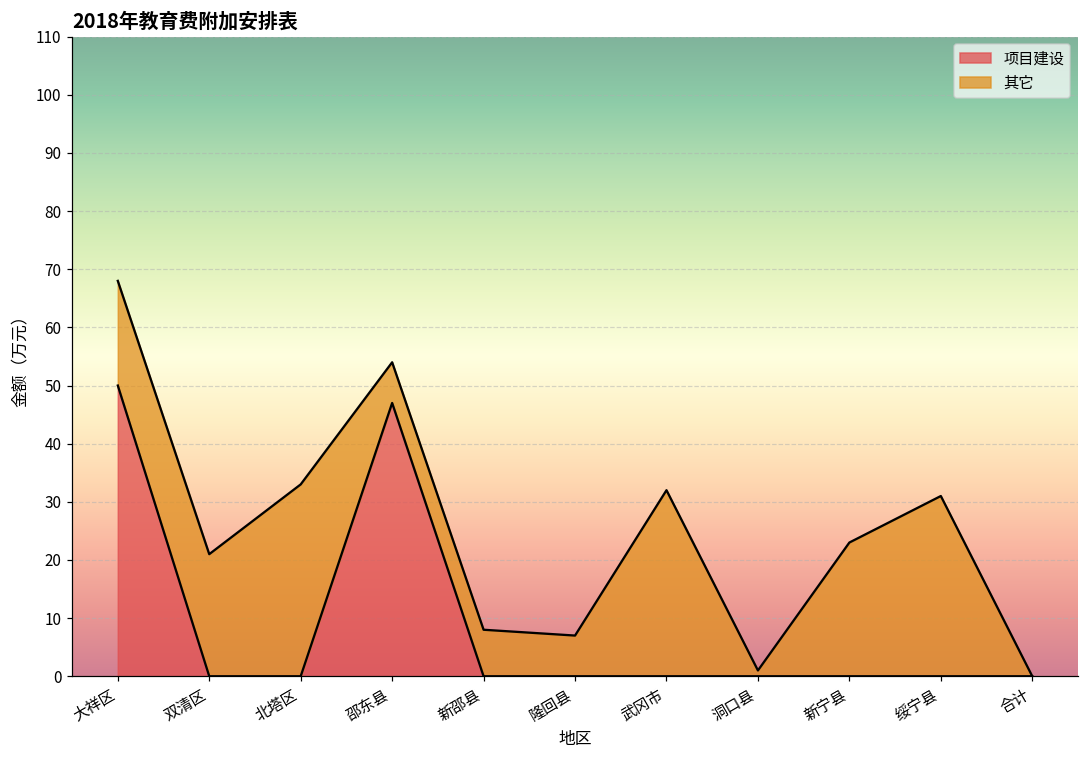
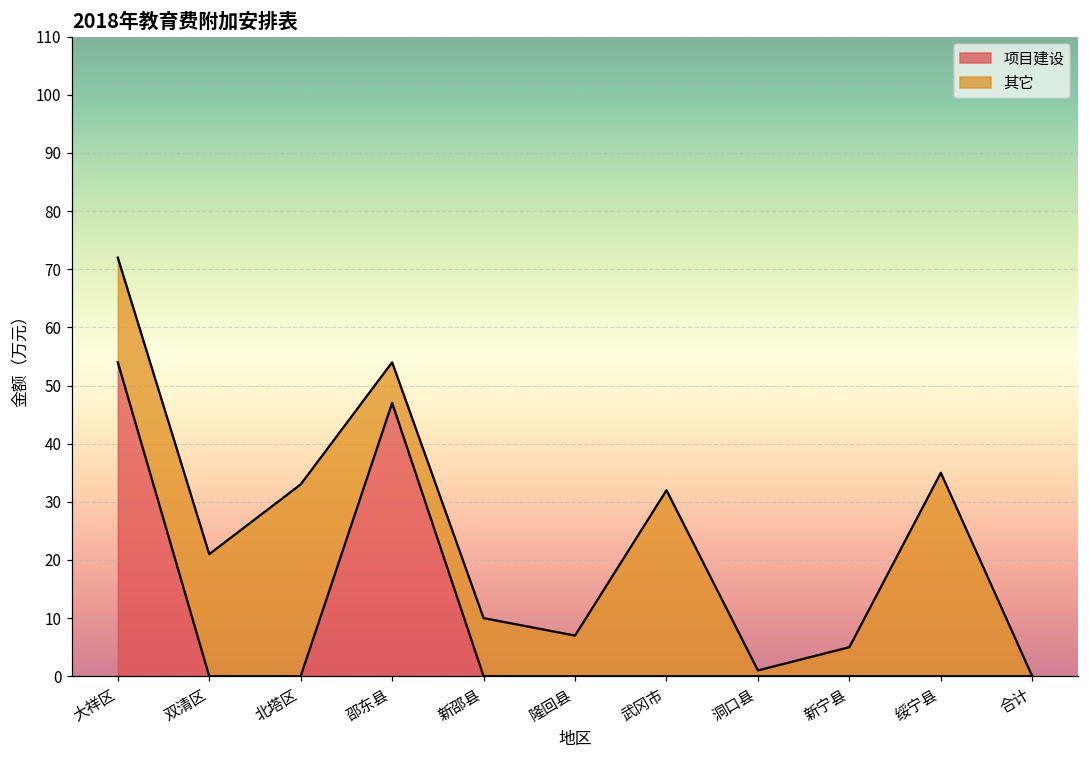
  {
    "项目建设": {
-     "大祥区": 50,
+     "大祥区": 54,
      "双清区": 0,
      "北塔区": 0,
      "邵东县": 47,
      "新邵县": 0,
      "隆回县": 0,
      "武冈市": 0,
      "洞口县": 0,
      "新宁县": 0,
      "绥宁县": 0
    },
    "其它": {
      "大祥区": 18,
      "双清区": 21,
      "北塔区": 33,
      "邵东县": 7,
-     "新邵县": 8,
+     "新邵县": 10,
      "隆回县": 7,
      "武冈市": 32,
      "洞口县": 1,
-     "新宁县": 23,
-     "绥宁县": 31
+     "新宁县": 5,
+     "绥宁县": 35
    }
  }
